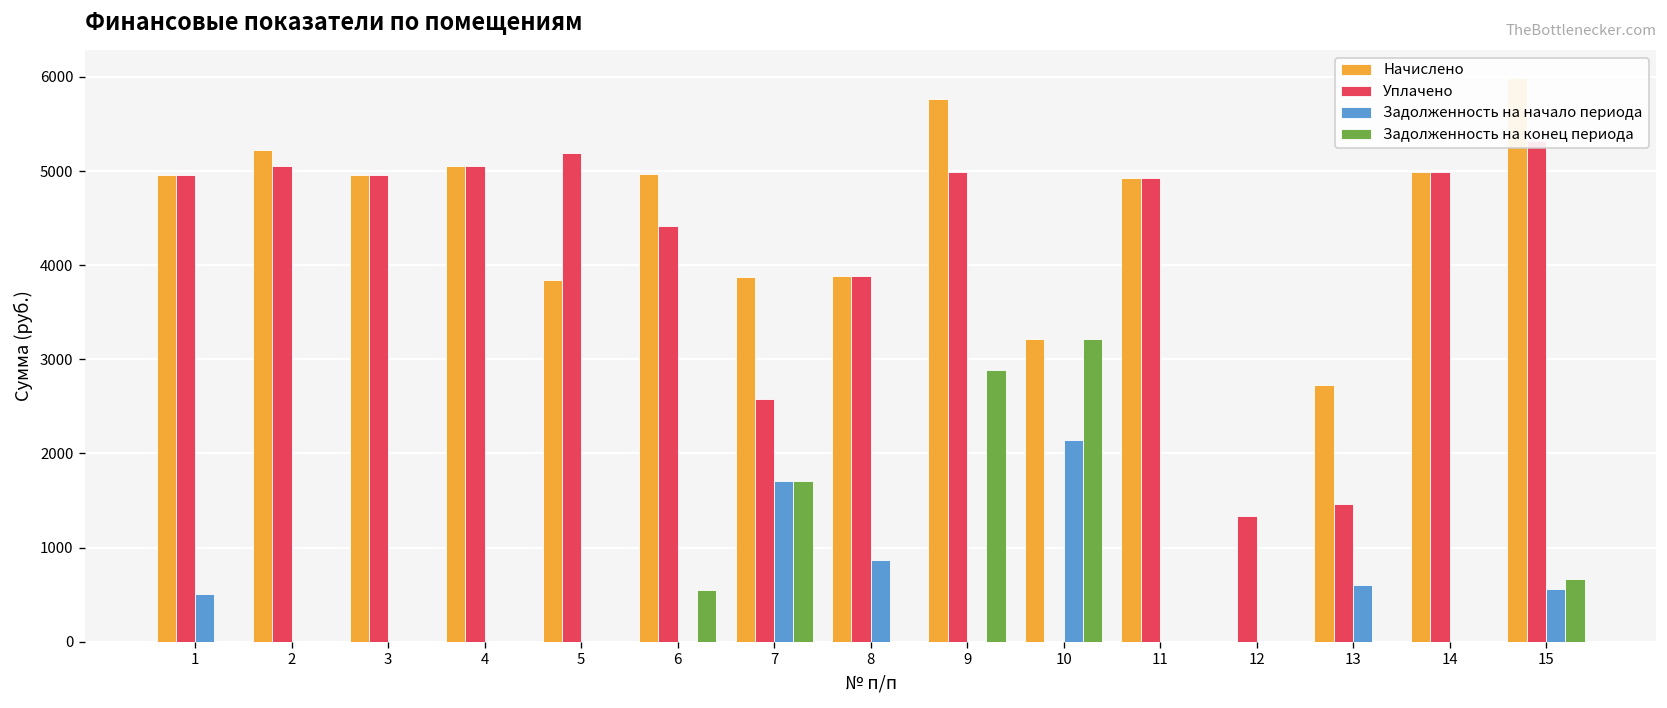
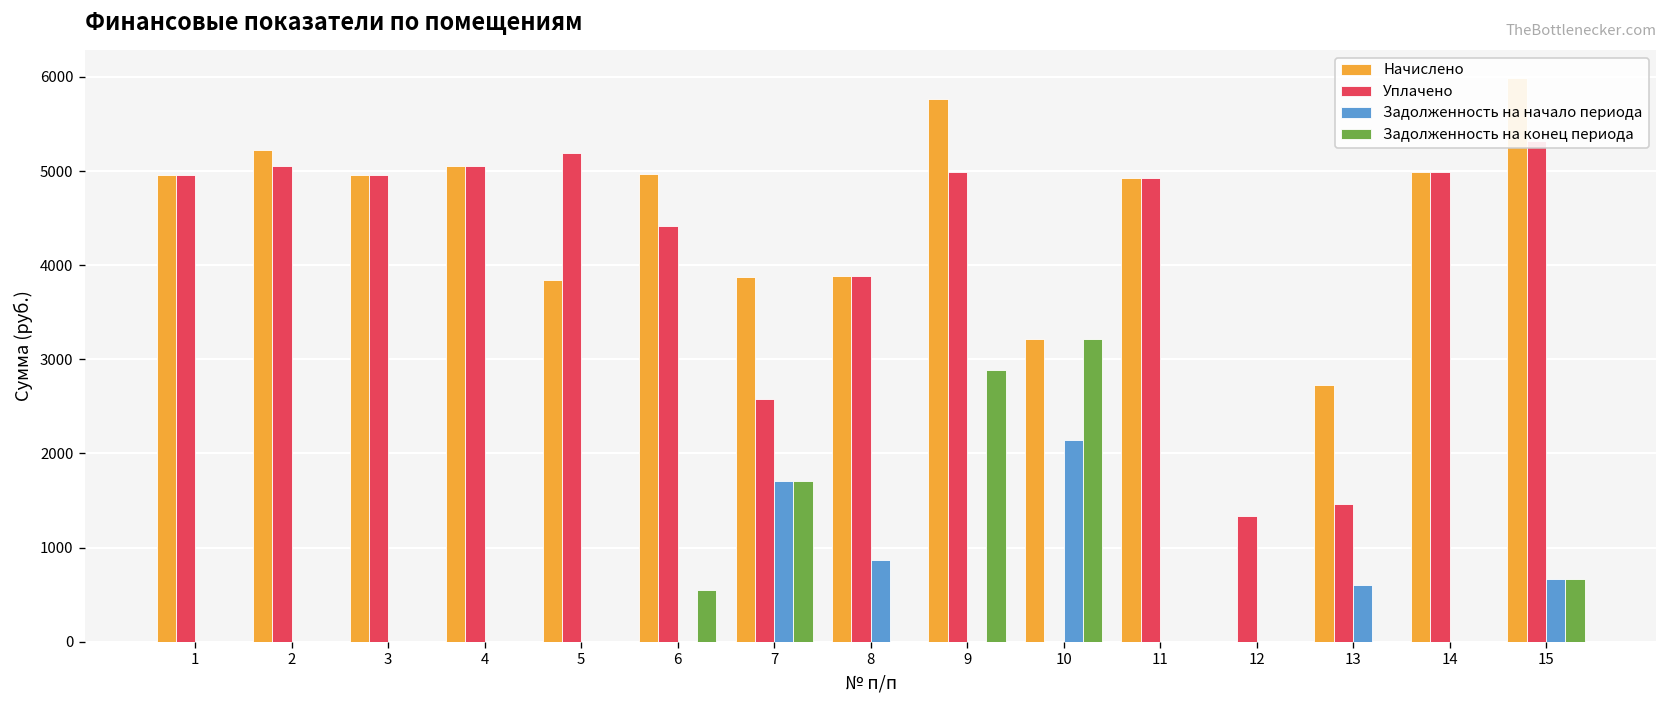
  {
    "Начислено": {
      "1": 5000,
      "2": 5200,
      "3": 5000,
      "4": 5000,
      "5": 3800,
      "6": 5000,
      "7": 3900,
      "8": 3900,
      "9": 5800,
      "10": 3200,
      "11": 4900,
      "12": 0,
      "13": 2700,
      "14": 5000
    },
    "Уплачено": {
      "1": 5000,
      "2": 5000,
      "3": 5000,
      "4": 5000,
      "5": 5200,
      "6": 4400,
      "7": 2600,
      "8": 3900,
      "9": 5000,
      "10": 0,
      "11": 4900,
      "12": 1300,
      "13": 1500,
      "14": 5000
    },
    "Задолженность на начало периода": {
-     "1": 500,
+     "1": 0,
      "2": 0,
      "3": 0,
      "4": 0,
      "5": 0,
      "6": 0,
      "7": 1700,
      "8": 900,
      "9": 0,
      "10": 2100,
      "11": 0,
      "12": 0,
      "13": 600,
      "14": 0,
-     "15": 600
+     "15": 700
    },
    "Задолженность на конец периода": {
      "1": 0,
      "2": 0,
      "3": 0,
      "4": 0,
      "5": 0,
      "6": 600,
      "7": 1700,
      "8": 0,
      "9": 2900,
      "10": 3200,
      "11": 0,
      "12": 0,
      "13": 0,
      "14": 0,
      "15": 700
    }
  }
